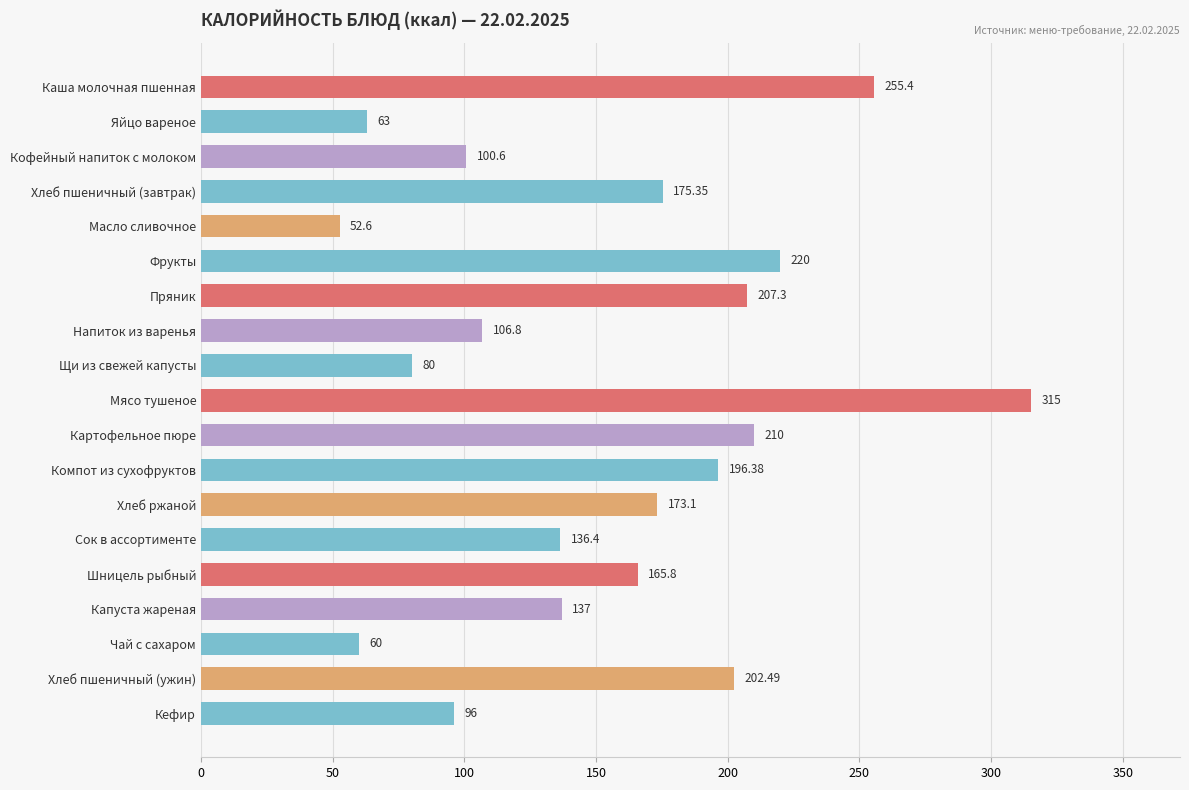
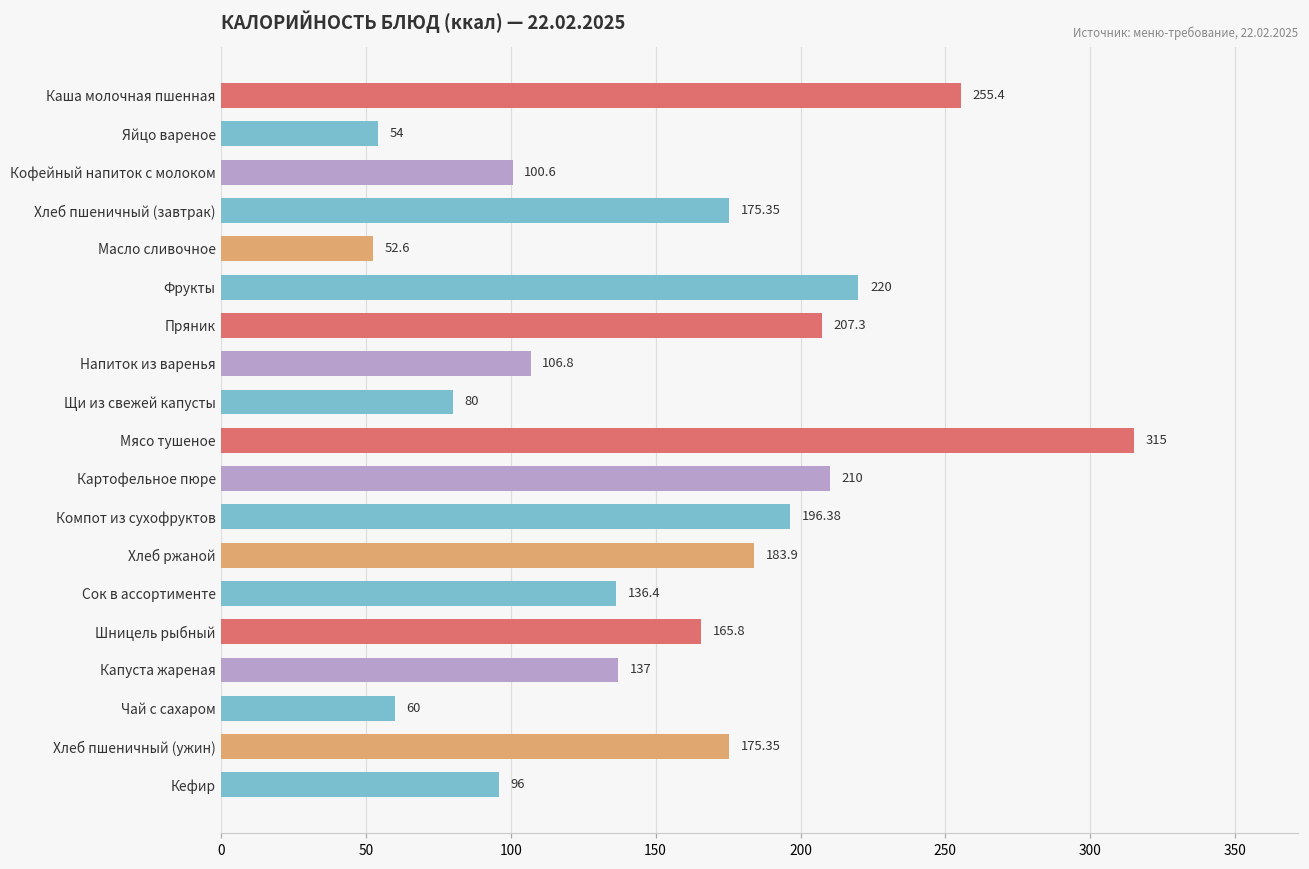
  {
    "Каша молочная пшенная": 255.4,
-   "Яйцо вареное": 63,
+   "Яйцо вареное": 54,
    "Кофейный напиток с молоком": 100.6,
    "Хлеб пшеничный (завтрак)": 175.35,
    "Масло сливочное": 52.6,
    "Фрукты": 220,
    "Пряник": 207.3,
    "Напиток из варенья": 106.8,
    "Щи из свежей капусты": 80,
    "Мясо тушеное": 315,
    "Картофельное пюре": 210,
    "Компот из сухофруктов": 196.38,
-   "Хлеб ржаной": 173.1,
+   "Хлеб ржаной": 183.9,
    "Сок в ассортименте": 136.4,
    "Шницель рыбный": 165.8,
    "Капуста жареная": 137,
    "Чай с сахаром": 60,
-   "Хлеб пшеничный (ужин)": 202.49,
+   "Хлеб пшеничный (ужин)": 175.35,
    "Кефир": 96
  }
